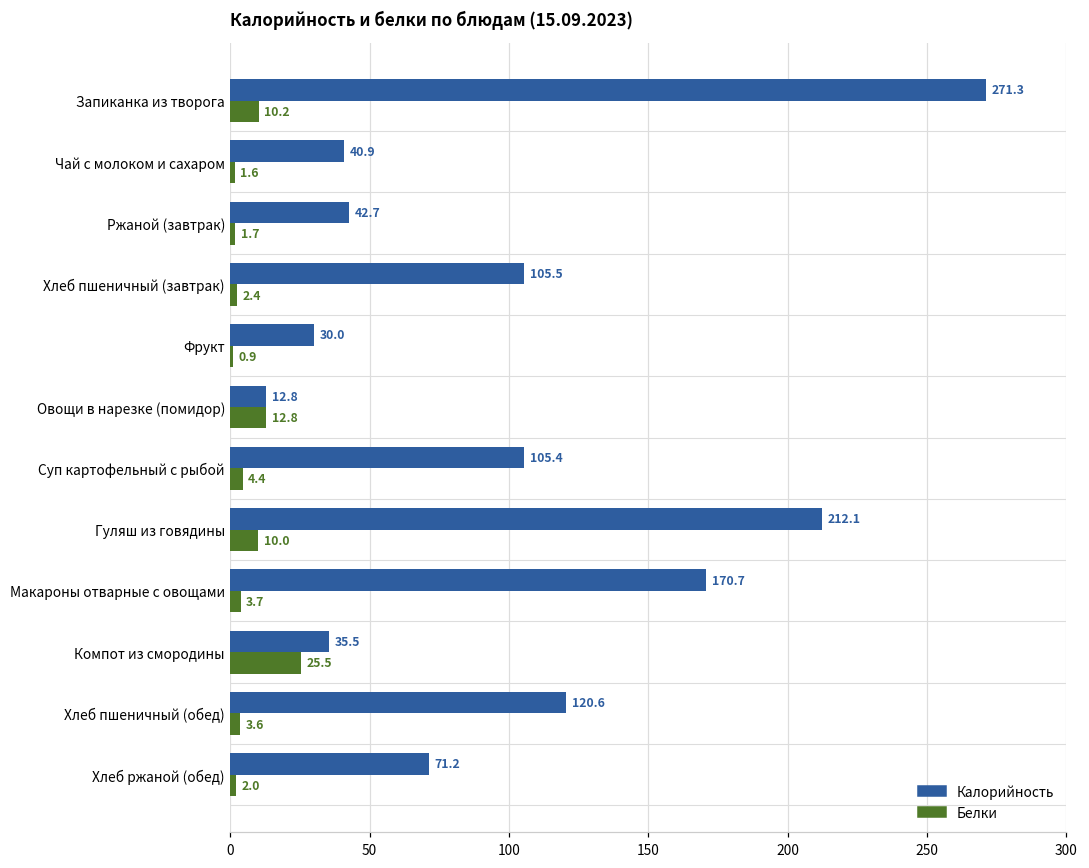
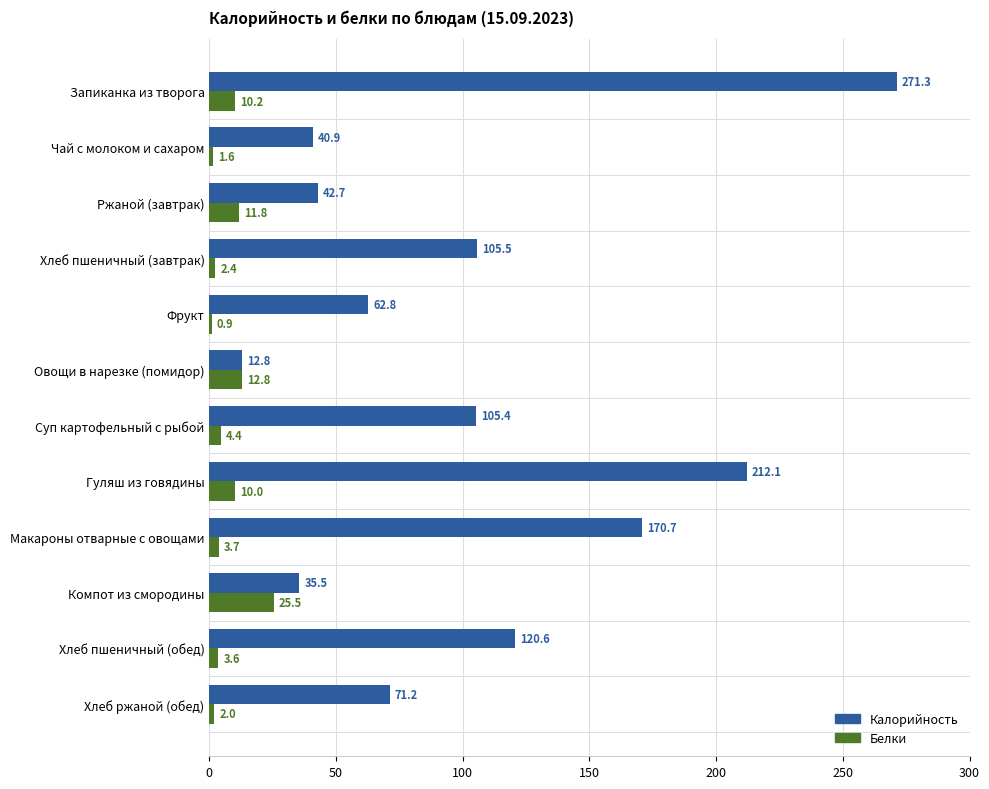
  {
    "Калорийность": {
      "Запиканка из творога": 271.3,
      "Чай с молоком и сахаром": 40.9,
      "Ржаной (завтрак)": 42.7,
      "Хлеб пшеничный (завтрак)": 105.5,
-     "Фрукт": 30.0,
+     "Фрукт": 62.8,
      "Овощи в нарезке (помидор)": 12.8,
      "Суп картофельный с рыбой": 105.4,
      "Гуляш из говядины": 212.1,
      "Макароны отварные с овощами": 170.7,
      "Компот из смородины": 35.5,
      "Хлеб пшеничный (обед)": 120.6,
      "Хлеб ржаной (обед)": 71.2
    },
    "Белки": {
      "Запиканка из творога": 10.2,
      "Чай с молоком и сахаром": 1.6,
-     "Ржаной (завтрак)": 1.7,
+     "Ржаной (завтрак)": 11.8,
      "Хлеб пшеничный (завтрак)": 2.4,
      "Фрукт": 0.9,
      "Овощи в нарезке (помидор)": 12.8,
      "Суп картофельный с рыбой": 4.4,
      "Гуляш из говядины": 10.0,
      "Макароны отварные с овощами": 3.7,
      "Компот из смородины": 25.5,
      "Хлеб пшеничный (обед)": 3.6,
      "Хлеб ржаной (обед)": 2.0
    }
  }
